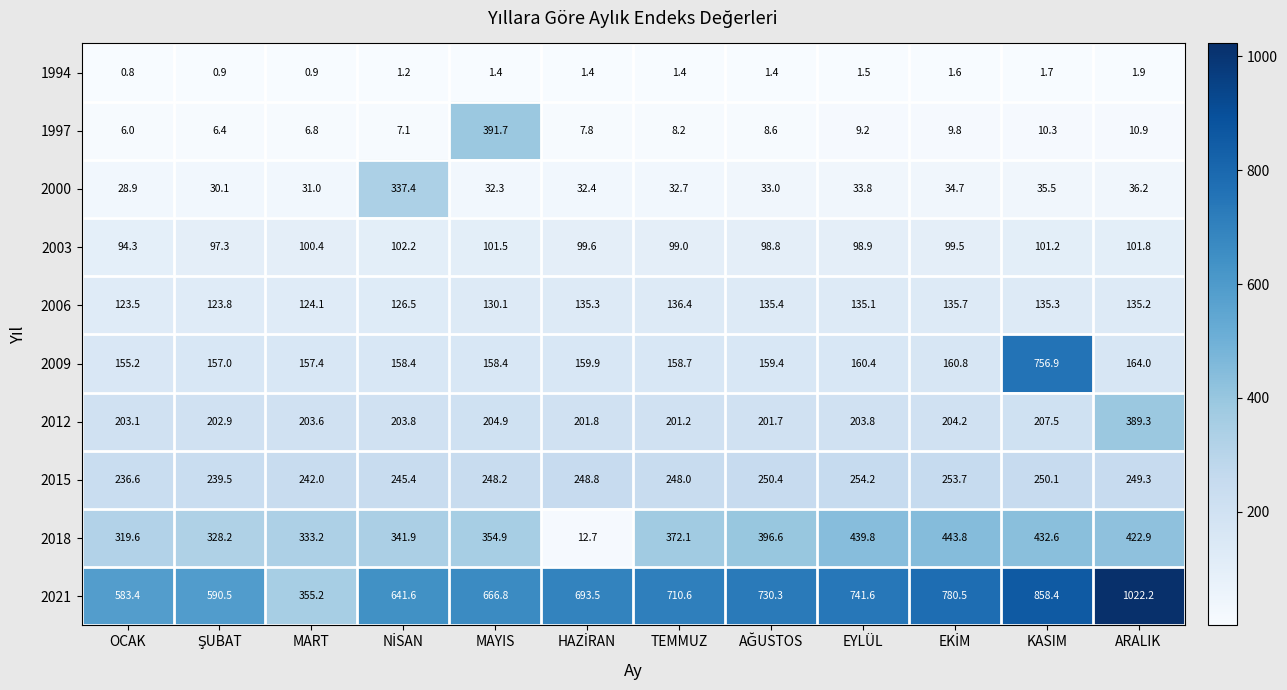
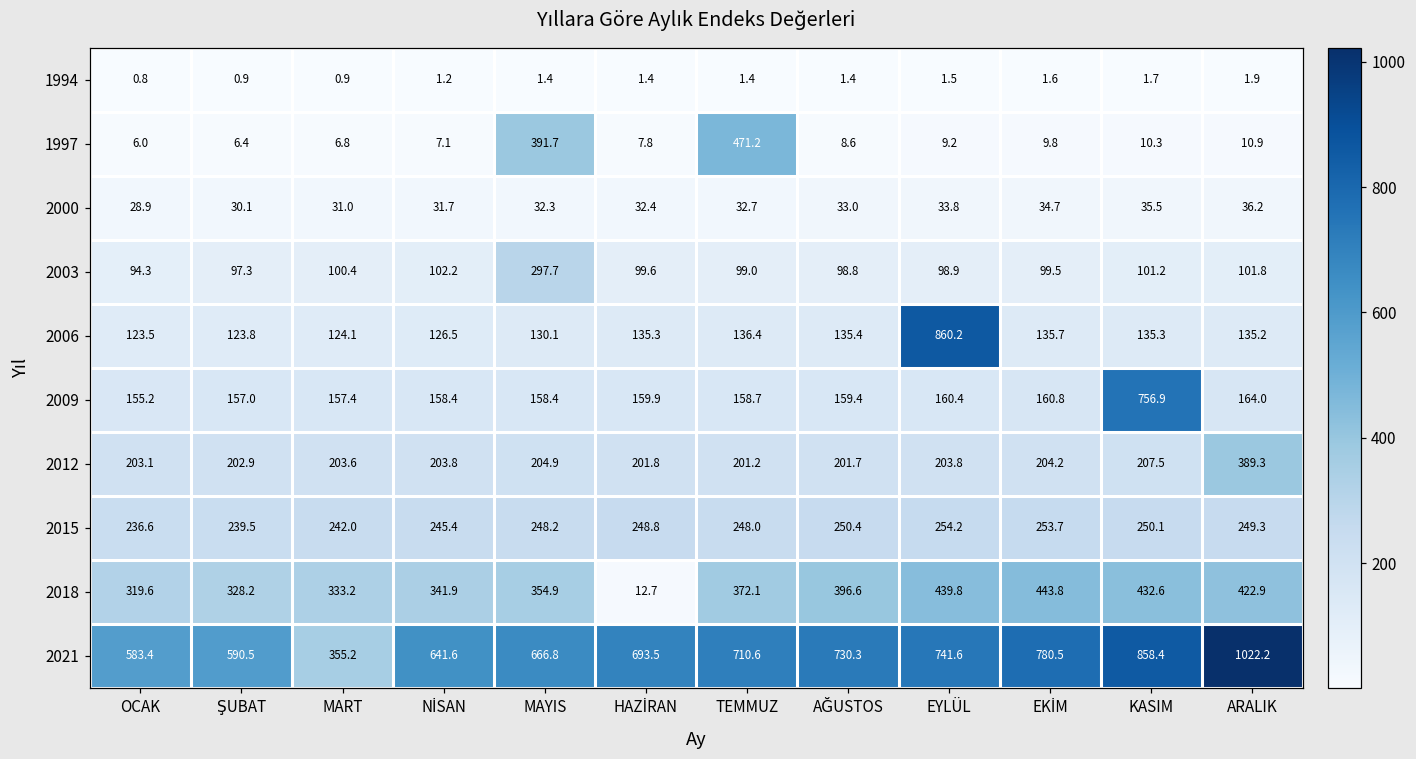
  {
    "1994": {
      "OCAK": 0.8,
      "ŞUBAT": 0.9,
      "MART": 0.9,
      "NİSAN": 1.2,
      "MAYIS": 1.4,
      "HAZİRAN": 1.4,
      "TEMMUZ": 1.4,
      "AĞUSTOS": 1.4,
      "EYLÜL": 1.5,
      "EKİM": 1.6,
      "KASIM": 1.7,
      "ARALIK": 1.9
    },
    "1997": {
      "OCAK": 6.0,
      "ŞUBAT": 6.4,
      "MART": 6.8,
      "NİSAN": 7.1,
      "MAYIS": 391.7,
      "HAZİRAN": 7.8,
-     "TEMMUZ": 8.2,
+     "TEMMUZ": 471.2,
      "AĞUSTOS": 8.6,
      "EYLÜL": 9.2,
      "EKİM": 9.8,
      "KASIM": 10.3,
      "ARALIK": 10.9
    },
    "2000": {
      "OCAK": 28.9,
      "ŞUBAT": 30.1,
      "MART": 31.0,
-     "NİSAN": 337.4,
+     "NİSAN": 31.7,
      "MAYIS": 32.3,
      "HAZİRAN": 32.4,
      "TEMMUZ": 32.7,
      "AĞUSTOS": 33.0,
      "EYLÜL": 33.8,
      "EKİM": 34.7,
      "KASIM": 35.5,
      "ARALIK": 36.2
    },
    "2003": {
      "OCAK": 94.3,
      "ŞUBAT": 97.3,
      "MART": 100.4,
      "NİSAN": 102.2,
-     "MAYIS": 101.5,
+     "MAYIS": 297.7,
      "HAZİRAN": 99.6,
      "TEMMUZ": 99.0,
      "AĞUSTOS": 98.8,
      "EYLÜL": 98.9,
      "EKİM": 99.5,
      "KASIM": 101.2,
      "ARALIK": 101.8
    },
    "2006": {
      "OCAK": 123.5,
      "ŞUBAT": 123.8,
      "MART": 124.1,
      "NİSAN": 126.5,
      "MAYIS": 130.1,
      "HAZİRAN": 135.3,
      "TEMMUZ": 136.4,
      "AĞUSTOS": 135.4,
-     "EYLÜL": 135.1,
+     "EYLÜL": 860.2,
      "EKİM": 135.7,
      "KASIM": 135.3,
      "ARALIK": 135.2
    },
    "2009": {
      "OCAK": 155.2,
      "ŞUBAT": 157.0,
      "MART": 157.4,
      "NİSAN": 158.4,
      "MAYIS": 158.4,
      "HAZİRAN": 159.9,
      "TEMMUZ": 158.7,
      "AĞUSTOS": 159.4,
      "EYLÜL": 160.4,
      "EKİM": 160.8,
      "KASIM": 756.9,
      "ARALIK": 164.0
    },
    "2012": {
      "OCAK": 203.1,
      "ŞUBAT": 202.9,
      "MART": 203.6,
      "NİSAN": 203.8,
      "MAYIS": 204.9,
      "HAZİRAN": 201.8,
      "TEMMUZ": 201.2,
      "AĞUSTOS": 201.7,
      "EYLÜL": 203.8,
      "EKİM": 204.2,
      "KASIM": 207.5,
      "ARALIK": 389.3
    },
    "2015": {
      "OCAK": 236.6,
      "ŞUBAT": 239.5,
      "MART": 242.0,
      "NİSAN": 245.4,
      "MAYIS": 248.2,
      "HAZİRAN": 248.8,
      "TEMMUZ": 248.0,
      "AĞUSTOS": 250.4,
      "EYLÜL": 254.2,
      "EKİM": 253.7,
      "KASIM": 250.1,
      "ARALIK": 249.3
    },
    "2018": {
      "OCAK": 319.6,
      "ŞUBAT": 328.2,
      "MART": 333.2,
      "NİSAN": 341.9,
      "MAYIS": 354.9,
      "HAZİRAN": 12.7,
      "TEMMUZ": 372.1,
      "AĞUSTOS": 396.6,
      "EYLÜL": 439.8,
      "EKİM": 443.8,
      "KASIM": 432.6,
      "ARALIK": 422.9
    },
    "2021": {
      "OCAK": 583.4,
      "ŞUBAT": 590.5,
      "MART": 355.2,
      "NİSAN": 641.6,
      "MAYIS": 666.8,
      "HAZİRAN": 693.5,
      "TEMMUZ": 710.6,
      "AĞUSTOS": 730.3,
      "EYLÜL": 741.6,
      "EKİM": 780.5,
      "KASIM": 858.4,
      "ARALIK": 1022.2
    }
  }
